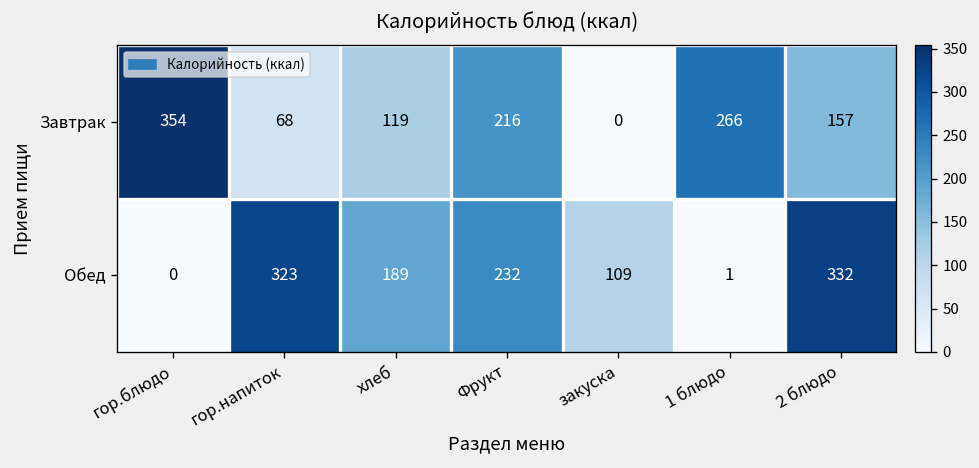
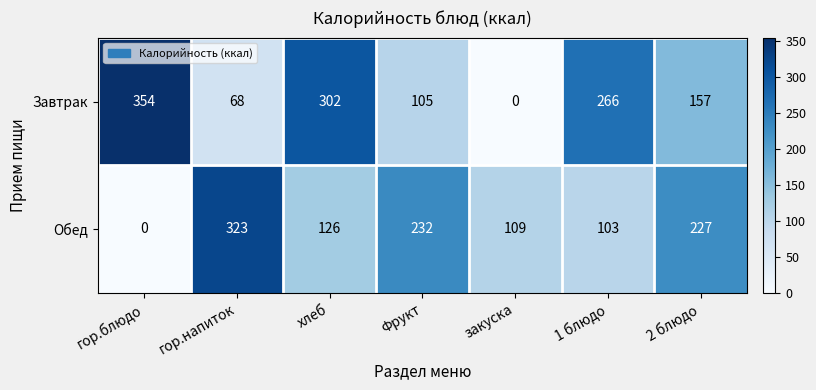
  {
    "Завтрак": {
      "гор.блюдо": 354,
      "гор.напиток": 68,
-     "хлеб": 119,
-     "Фрукт": 216,
+     "хлеб": 302,
+     "Фрукт": 105,
      "закуска": 0,
      "1 блюдо": 266,
      "2 блюдо": 157
    },
    "Обед": {
      "гор.блюдо": 0,
      "гор.напиток": 323,
-     "хлеб": 189,
+     "хлеб": 126,
      "Фрукт": 232,
      "закуска": 109,
-     "1 блюдо": 1,
-     "2 блюдо": 332
+     "1 блюдо": 103,
+     "2 блюдо": 227
    }
  }
